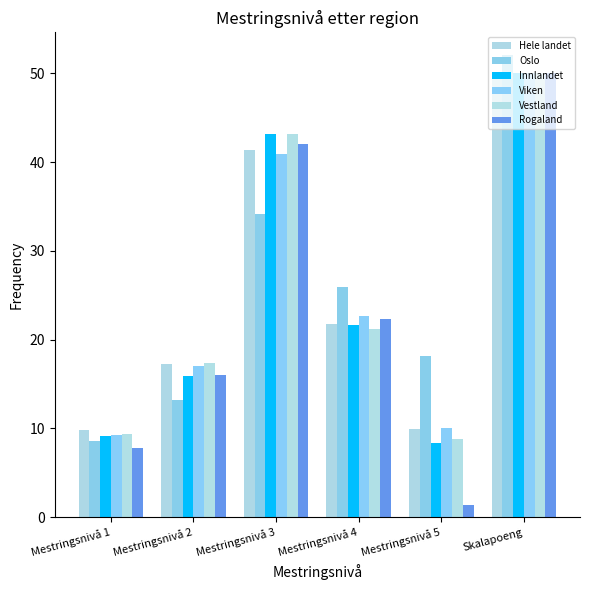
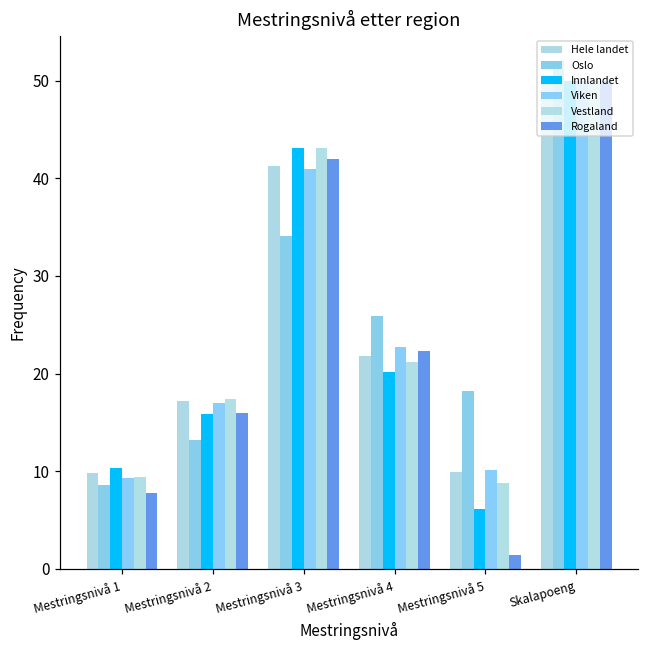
  {
    "Innlandet": {
-     "Mestringsnivå 1": 9,
+     "Mestringsnivå 1": 10,
      "Mestringsnivå 2": 16,
      "Mestringsnivå 3": 43,
-     "Mestringsnivå 4": 22,
-     "Mestringsnivå 5": 8
+     "Mestringsnivå 4": 20,
+     "Mestringsnivå 5": 6
    },
    "Rogaland": {
      "Mestringsnivå 1": 8,
      "Mestringsnivå 2": 16,
      "Mestringsnivå 3": 42,
      "Mestringsnivå 4": 22,
      "Mestringsnivå 5": 1
    }
  }
